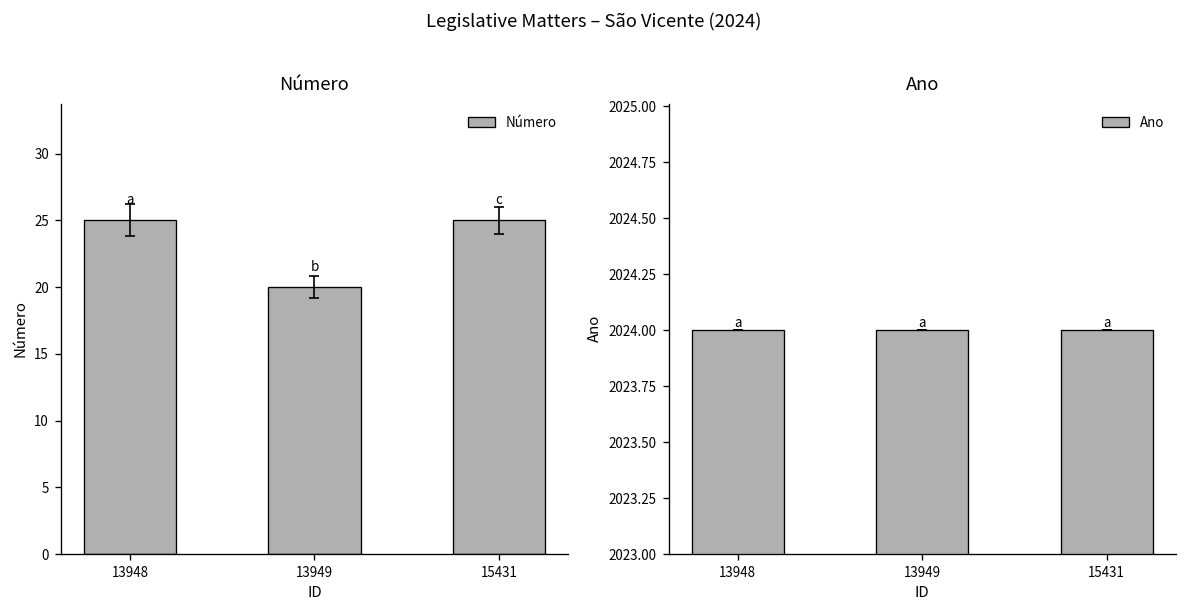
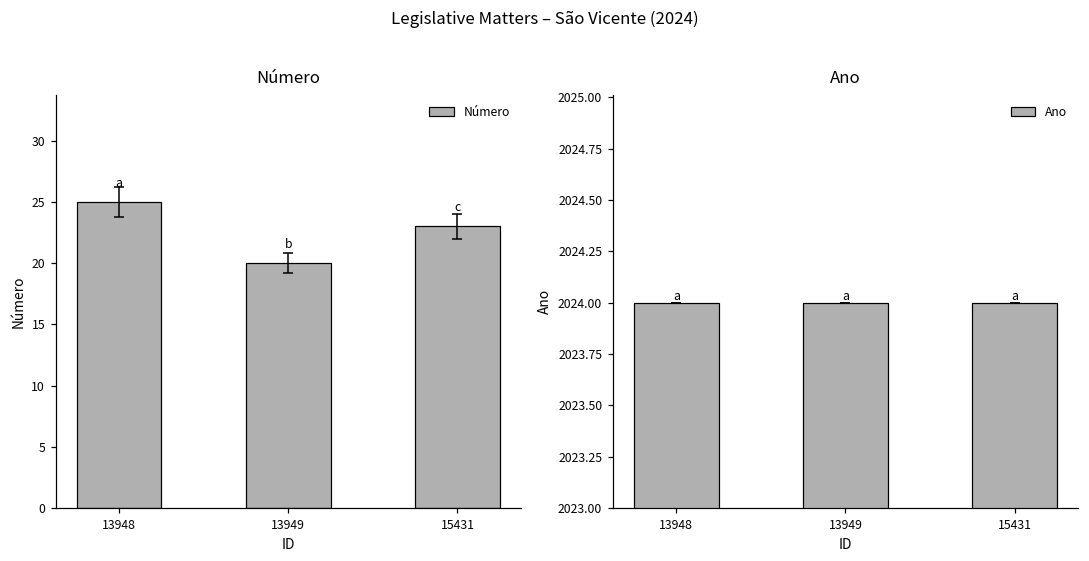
  {
    "Número": {
      "Número": {
        "13948": 25,
        "13949": 20,
-       "15431": 25
+       "15431": 23
      }
    },
    "Ano": {
      "Ano": {
        "13948": 2024.00,
        "13949": 2024.00,
        "15431": 2024.00
      }
    }
  }
